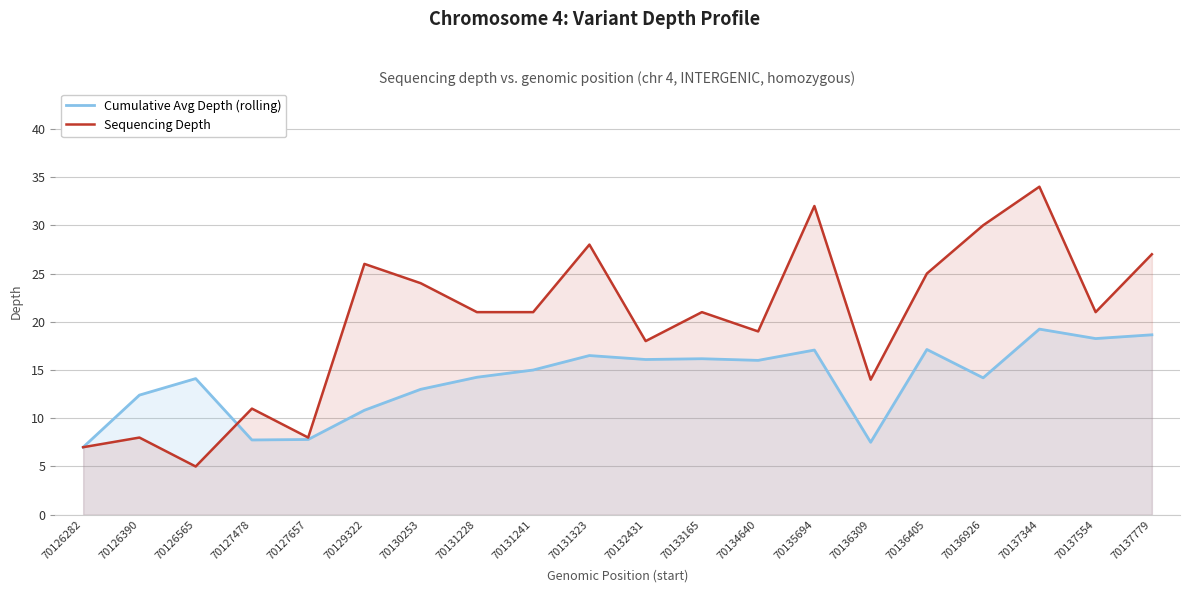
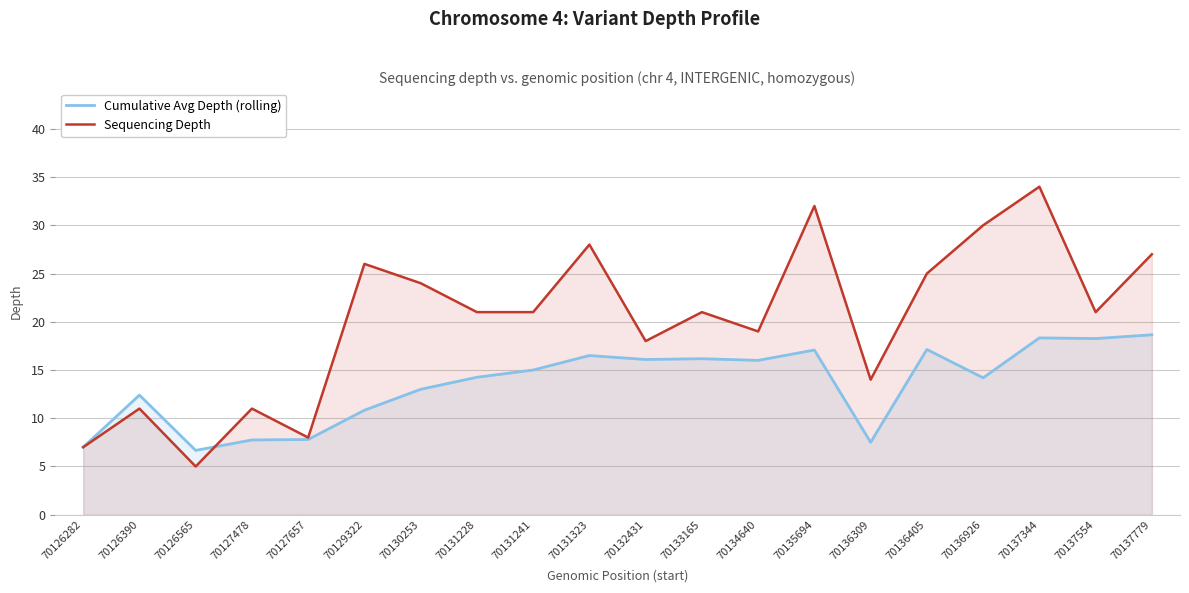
  {
    "Cumulative Avg Depth (rolling)": {
      "70126390": 12,
-     "70126565": 14,
+     "70126565": 7,
      "70127478": 8,
      "70129322": 11,
      "70130253": 13,
      "70131228": 14,
      "70131241": 15,
      "70131323": 17,
      "70132431": 16,
      "70133165": 16,
      "70134640": 16,
      "70135694": 17,
      "70136309": 8,
      "70136405": 17,
      "70136926": 14,
-     "70137344": 19,
+     "70137344": 18,
      "70137554": 18,
      "70137779": 19
    },
    "Sequencing Depth": {
-     "70126390": 8,
+     "70126390": 11,
      "70126565": 5,
      "70127478": 11,
      "70129322": 26,
      "70130253": 24,
      "70131228": 21,
      "70131241": 21,
      "70131323": 28,
      "70132431": 18,
      "70133165": 21,
      "70134640": 19,
      "70135694": 32,
      "70136309": 14,
      "70136405": 25,
      "70136926": 30,
      "70137344": 34,
      "70137554": 21,
      "70137779": 27
    }
  }
